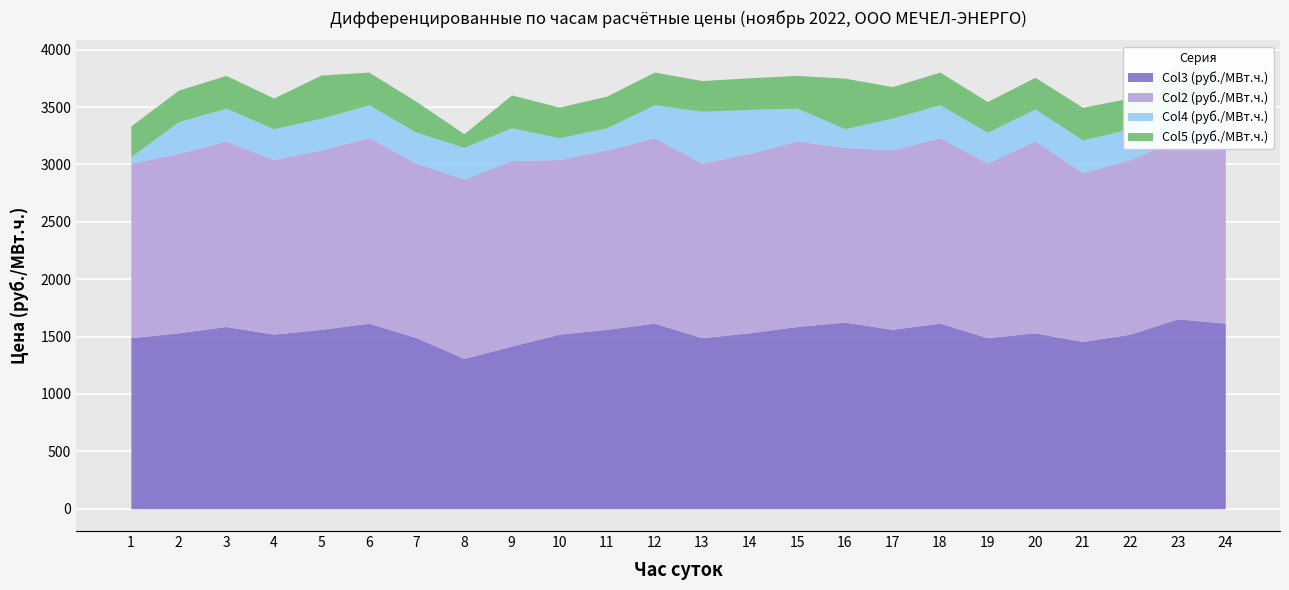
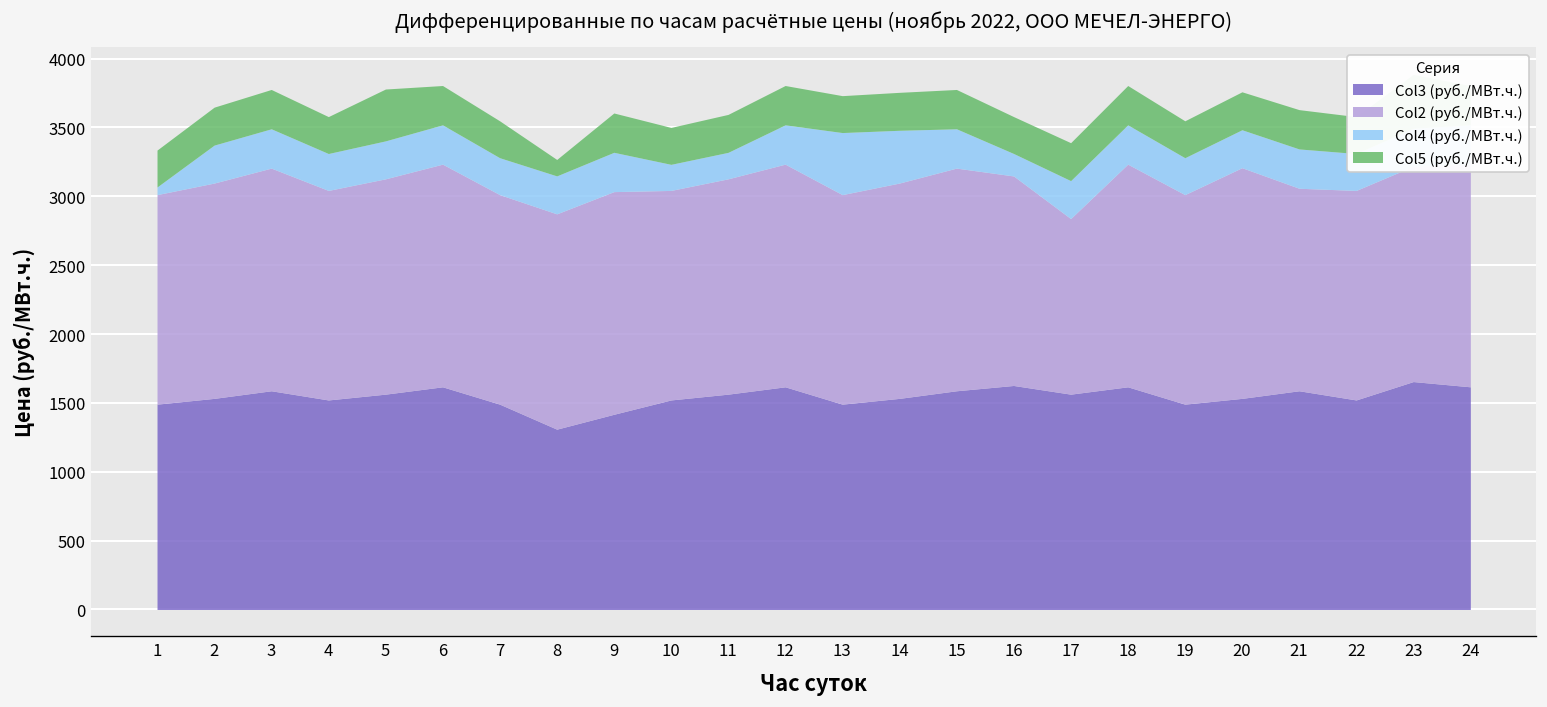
  {
    "Col3 (руб./МВт.ч.)": {
      "1": 1490,
      "2": 1530,
      "3": 1590,
      "4": 1520,
      "5": 1560,
      "6": 1620,
      "7": 1490,
      "8": 1310,
      "9": 1420,
      "10": 1520,
      "11": 1560,
      "12": 1620,
      "13": 1490,
      "14": 1530,
      "15": 1590,
      "16": 1630,
      "17": 1560,
      "18": 1620,
      "19": 1490,
      "20": 1530,
-     "21": 1460,
+     "21": 1590,
      "22": 1520,
      "23": 1650,
      "24": 1620
    },
    "Col2 (руб./МВт.ч.)": {
      "1": 1520,
      "2": 1560,
      "3": 1620,
      "4": 1520,
      "5": 1560,
      "6": 1620,
      "7": 1520,
      "8": 1560,
      "9": 1620,
      "10": 1520,
      "11": 1560,
      "12": 1620,
      "13": 1520,
      "14": 1560,
      "15": 1620,
      "16": 1520,
-     "17": 1560,
+     "17": 1270,
      "18": 1620,
      "19": 1520,
      "20": 1670,
      "21": 1470,
      "22": 1520
    },
    "Col4 (руб./МВт.ч.)": {
      "1": 60,
      "2": 280,
      "3": 290,
      "4": 270,
      "5": 280,
      "6": 290,
      "7": 270,
      "8": 280,
      "9": 290,
      "10": 190,
      "11": 190,
      "12": 290,
      "13": 450,
      "14": 380,
      "15": 290,
      "16": 160,
      "17": 280,
      "18": 290,
      "19": 270,
      "20": 280,
      "21": 290
    },
    "Col5 (руб./МВт.ч.)": {
      "1": 270,
      "2": 280,
      "3": 290,
      "4": 270,
      "5": 380,
      "6": 290,
      "7": 270,
      "8": 120,
      "9": 290,
      "10": 270,
      "11": 280,
      "12": 290,
      "13": 270,
      "14": 280,
      "15": 290,
-     "16": 440,
+     "16": 270,
      "17": 280,
      "18": 290,
      "19": 270,
      "20": 280,
      "21": 290
    }
  }
